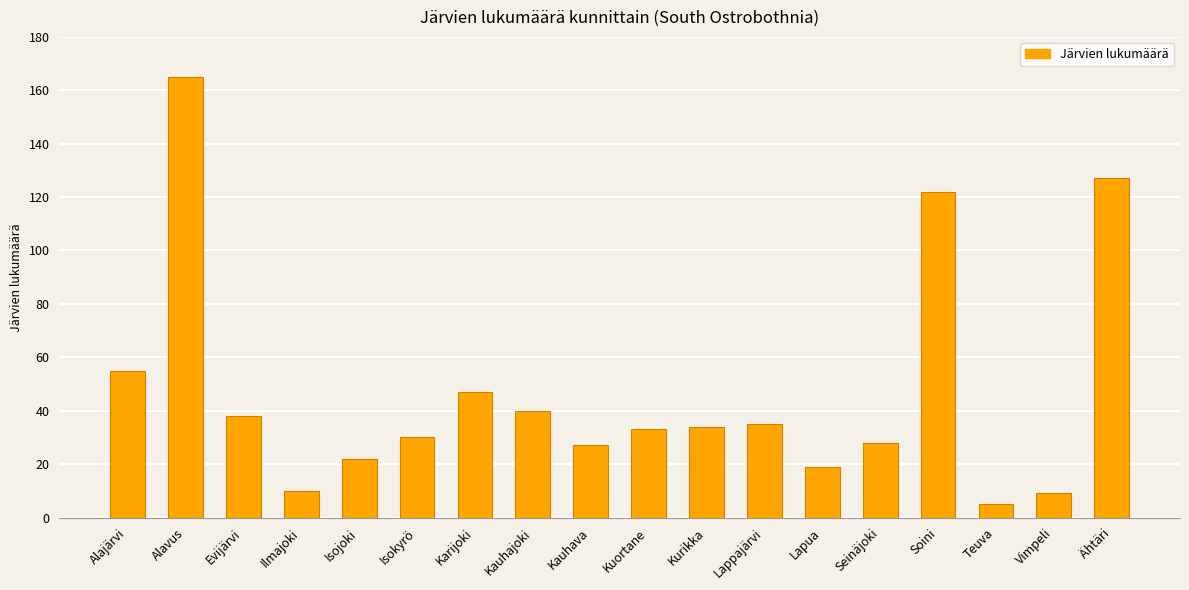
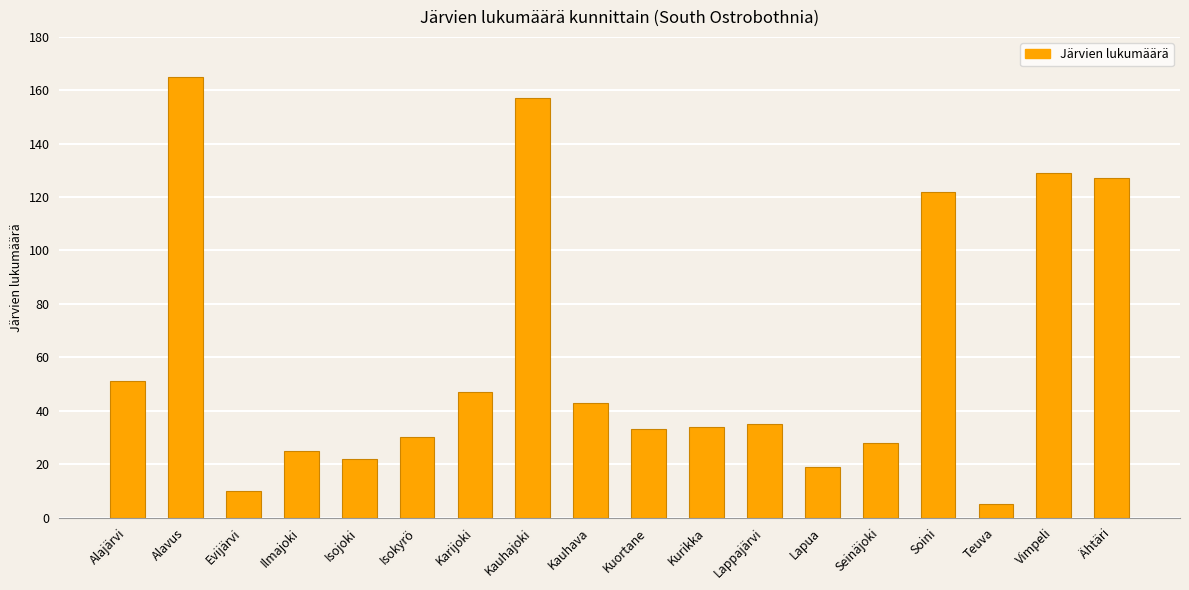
  {
-   "Alajärvi": 55,
+   "Alajärvi": 51,
    "Alavus": 165,
-   "Evijärvi": 38,
-   "Ilmajoki": 10,
+   "Evijärvi": 10,
+   "Ilmajoki": 25,
    "Isojoki": 22,
    "Isokyrö": 30,
    "Karijoki": 47,
-   "Kauhajoki": 40,
-   "Kauhava": 27,
+   "Kauhajoki": 157,
+   "Kauhava": 43,
    "Kuortane": 33,
    "Kurikka": 34,
    "Lappajärvi": 35,
    "Lapua": 19,
    "Seinäjoki": 28,
    "Soini": 122,
    "Teuva": 5,
-   "Vimpeli": 9,
+   "Vimpeli": 129,
    "Ähtäri": 127
  }
